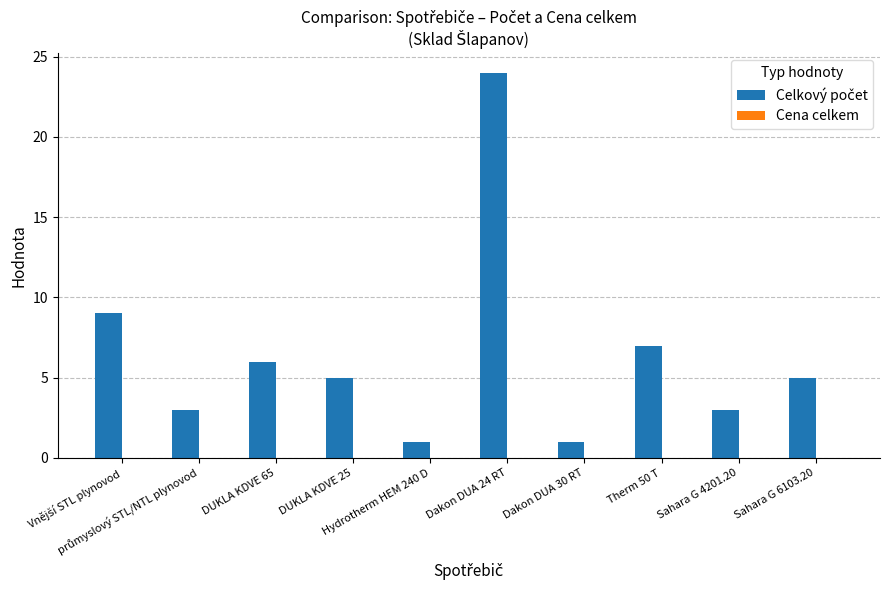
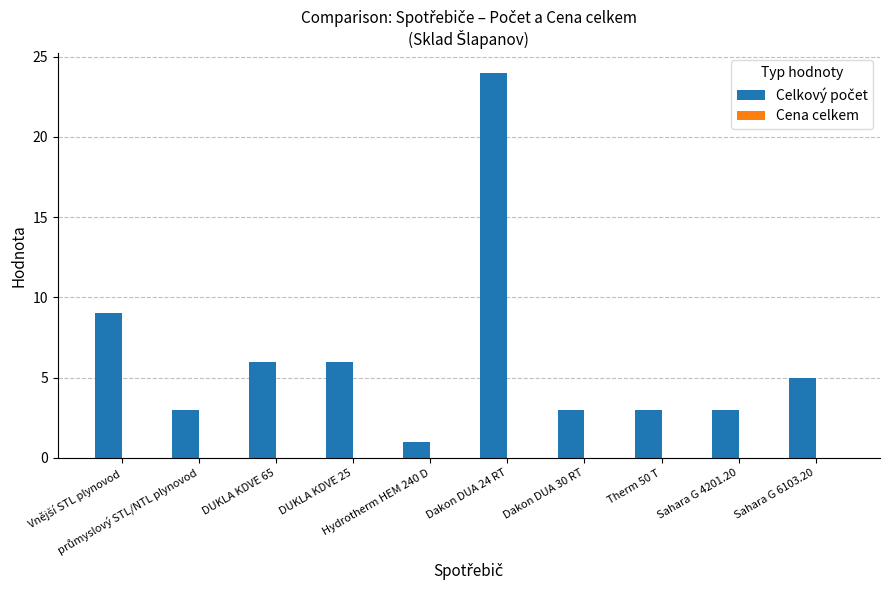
  {
    "Celkový počet": {
      "Vnější STL plynovod": 9,
      "průmyslový STL/NTL plynovod": 3,
      "DUKLA KDVE 65": 6,
-     "DUKLA KDVE 25": 5,
+     "DUKLA KDVE 25": 6,
      "Hydrotherm HEM 240 D": 1,
      "Dakon DUA 24 RT": 24,
-     "Dakon DUA 30 RT": 1,
-     "Therm 50 T": 7,
+     "Dakon DUA 30 RT": 3,
+     "Therm 50 T": 3,
      "Sahara G 4201.20": 3,
      "Sahara G 6103.20": 5
    },
    "Cena celkem": {
      "Vnější STL plynovod": 0,
      "průmyslový STL/NTL plynovod": 0,
      "DUKLA KDVE 65": 0,
      "DUKLA KDVE 25": 0,
      "Hydrotherm HEM 240 D": 0,
      "Dakon DUA 24 RT": 0,
      "Dakon DUA 30 RT": 0,
      "Therm 50 T": 0,
      "Sahara G 4201.20": 0,
      "Sahara G 6103.20": 0
    }
  }
